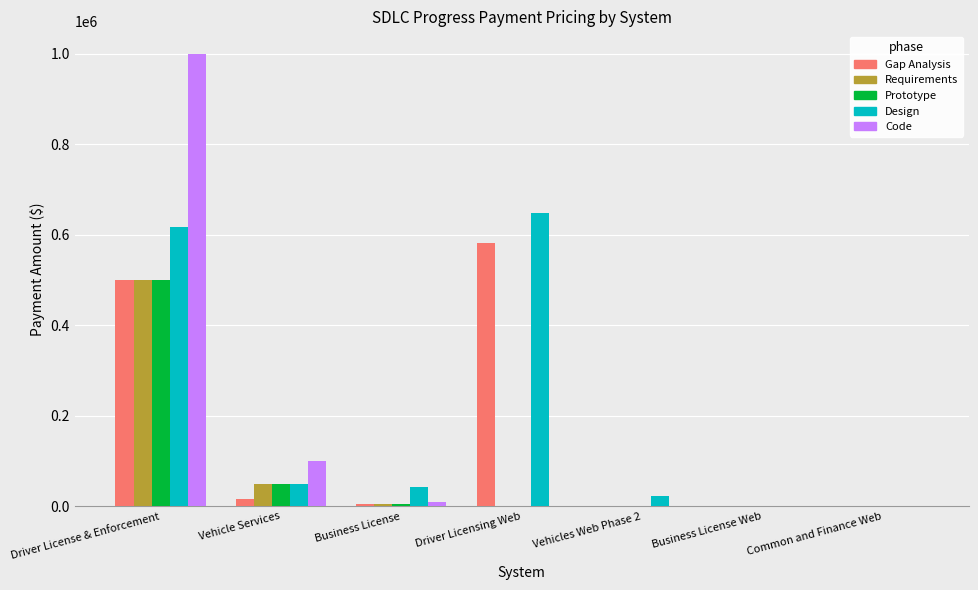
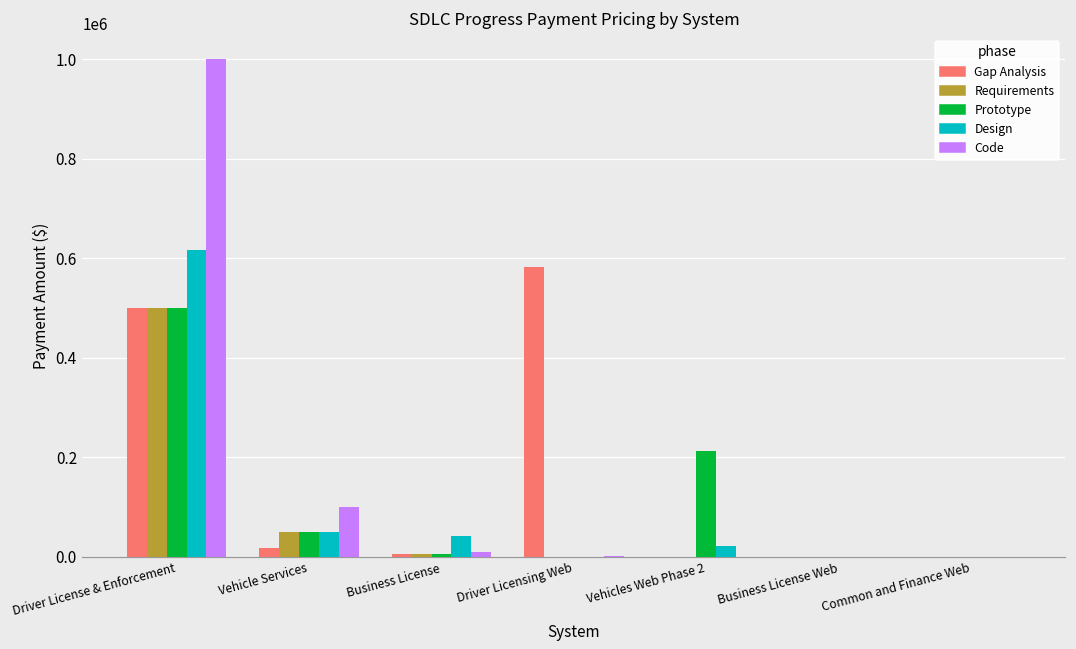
  {
    "Gap Analysis": {
      "Driver License & Enforcement": 500000,
      "Vehicle Services": 20000,
      "Driver Licensing Web": 580000
    },
    "Requirements": {
      "Driver License & Enforcement": 500000,
      "Vehicle Services": 50000
    },
    "Prototype": {
      "Driver License & Enforcement": 500000,
      "Vehicle Services": 50000,
-     "Vehicles Web Phase 2": 0
+     "Vehicles Web Phase 2": 210000
    },
    "Design": {
      "Driver License & Enforcement": 620000,
      "Vehicle Services": 50000,
      "Business License": 40000,
-     "Driver Licensing Web": 650000,
+     "Driver Licensing Web": 0,
      "Vehicles Web Phase 2": 20000
    },
    "Code": {
      "Driver License & Enforcement": 1000000,
      "Vehicle Services": 100000,
      "Business License": 10000
    }
  }
